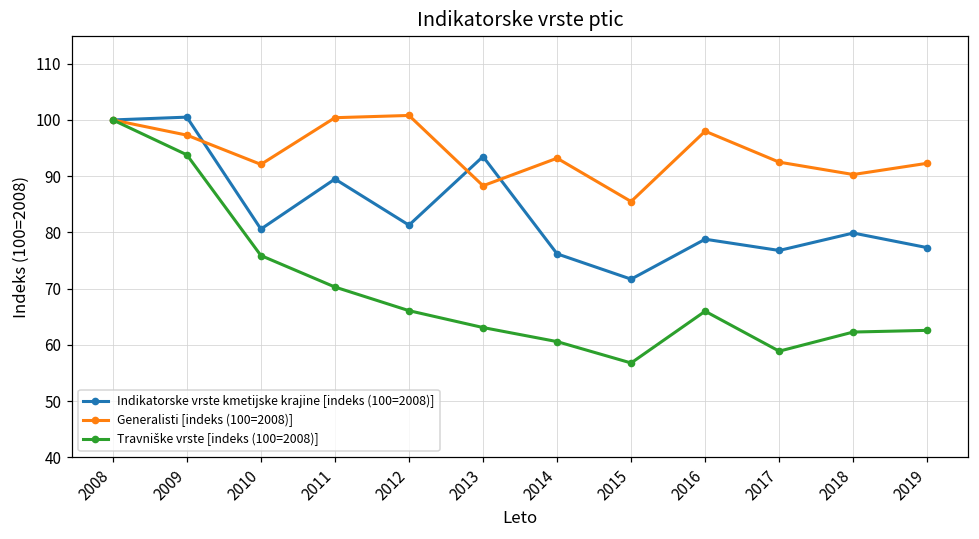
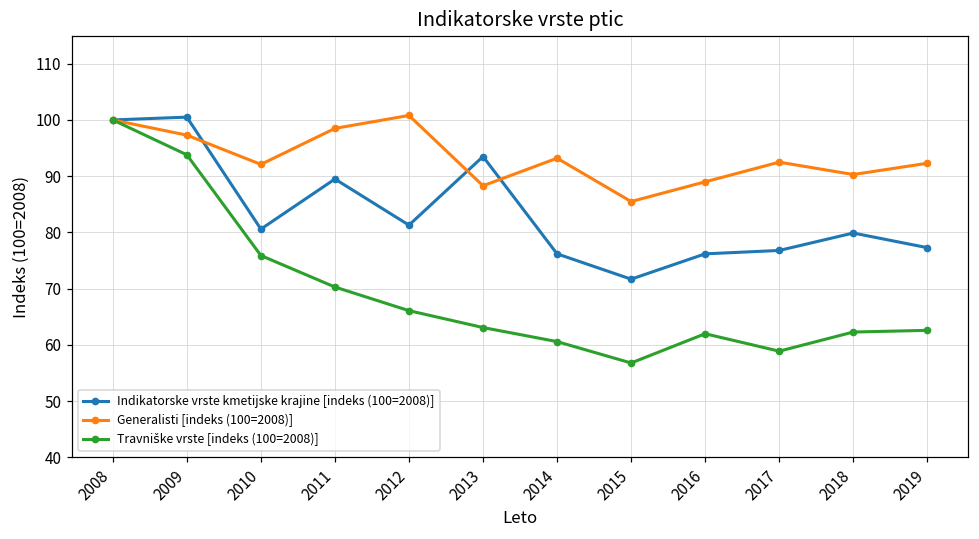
  {
    "Indikatorske vrste kmetijske krajine [indeks (100=2008)]": {
      "2009": 101,
      "2010": 81,
      "2011": 90,
      "2012": 81,
      "2013": 94,
      "2014": 76,
      "2015": 72,
-     "2016": 79,
+     "2016": 76,
      "2017": 77,
      "2018": 80,
      "2019": 77
    },
    "Generalisti [indeks (100=2008)]": {
      "2009": 97,
      "2010": 92,
-     "2011": 100,
+     "2011": 99,
      "2012": 101,
      "2013": 88,
      "2014": 93,
      "2015": 86,
-     "2016": 98,
+     "2016": 89,
      "2017": 93,
      "2018": 90,
      "2019": 92
    },
    "Travniške vrste [indeks (100=2008)]": {
      "2009": 94,
      "2010": 76,
      "2011": 70,
      "2012": 66,
      "2013": 63,
      "2014": 61,
      "2015": 57,
-     "2016": 66,
+     "2016": 62,
      "2017": 59,
      "2018": 62,
      "2019": 63
    }
  }
